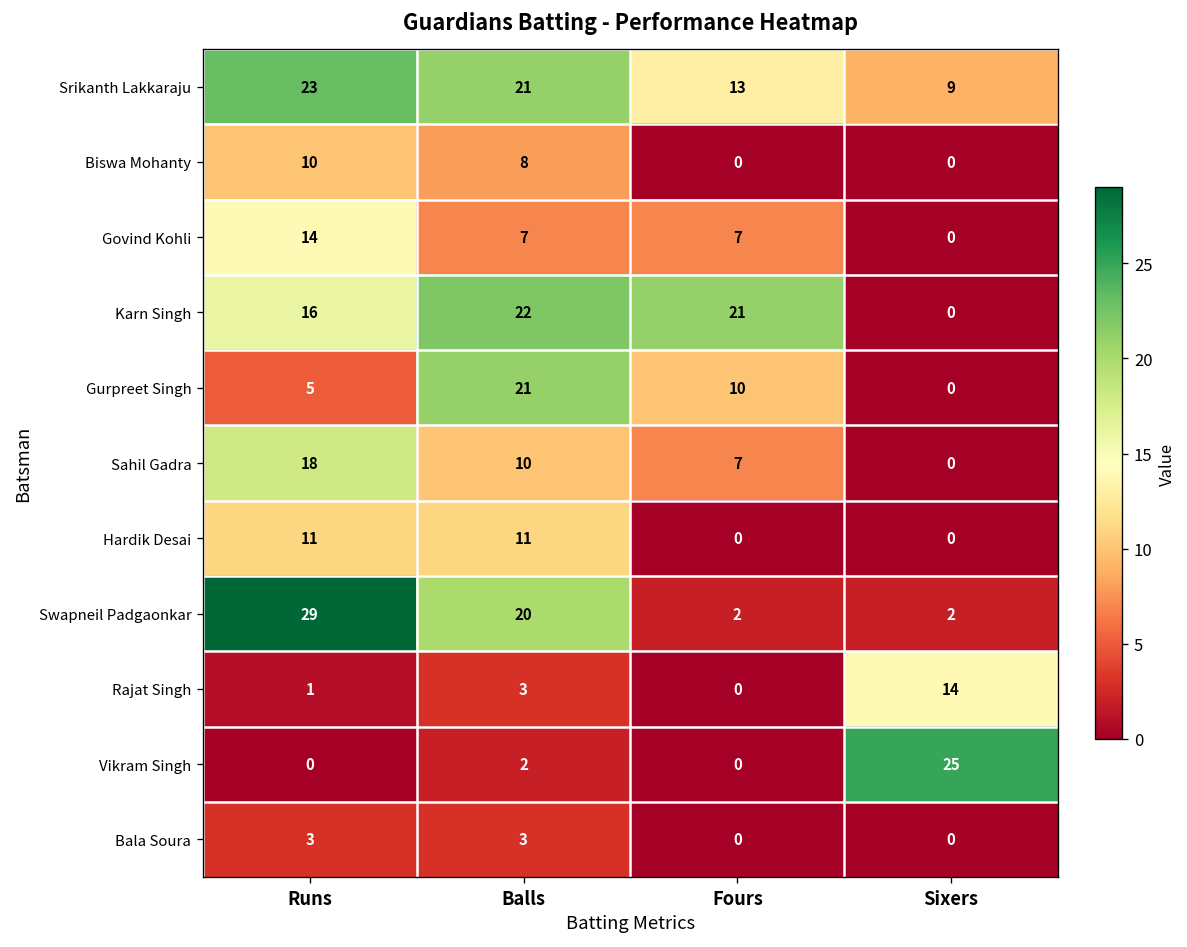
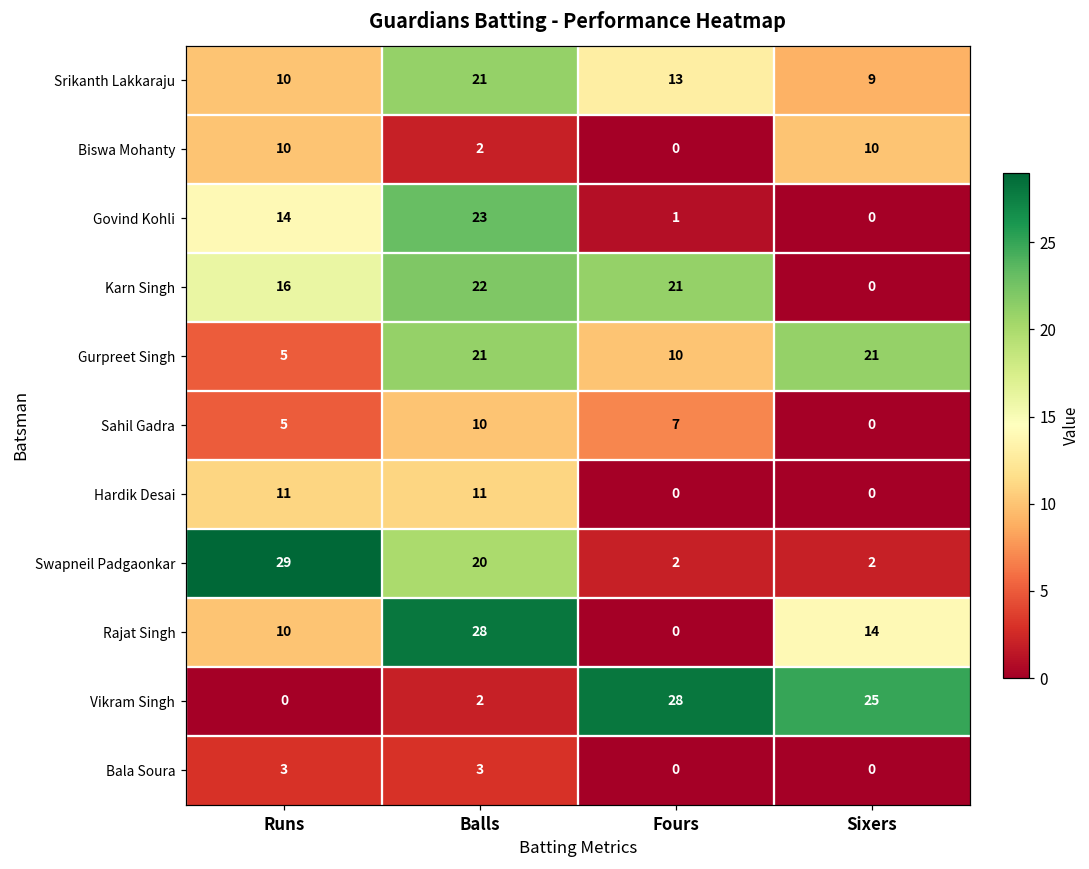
  {
    "Srikanth Lakkaraju": {
-     "Runs": 23,
+     "Runs": 10,
      "Balls": 21,
      "Fours": 13,
      "Sixers": 9
    },
    "Biswa Mohanty": {
      "Runs": 10,
-     "Balls": 8,
+     "Balls": 2,
      "Fours": 0,
-     "Sixers": 0
+     "Sixers": 10
    },
    "Govind Kohli": {
      "Runs": 14,
-     "Balls": 7,
-     "Fours": 7,
+     "Balls": 23,
+     "Fours": 1,
      "Sixers": 0
    },
    "Karn Singh": {
      "Runs": 16,
      "Balls": 22,
      "Fours": 21,
      "Sixers": 0
    },
    "Gurpreet Singh": {
      "Runs": 5,
      "Balls": 21,
      "Fours": 10,
-     "Sixers": 0
+     "Sixers": 21
    },
    "Sahil Gadra": {
-     "Runs": 18,
+     "Runs": 5,
      "Balls": 10,
      "Fours": 7,
      "Sixers": 0
    },
    "Hardik Desai": {
      "Runs": 11,
      "Balls": 11,
      "Fours": 0,
      "Sixers": 0
    },
    "Swapneil Padgaonkar": {
      "Runs": 29,
      "Balls": 20,
      "Fours": 2,
      "Sixers": 2
    },
    "Rajat Singh": {
-     "Runs": 1,
-     "Balls": 3,
+     "Runs": 10,
+     "Balls": 28,
      "Fours": 0,
      "Sixers": 14
    },
    "Vikram Singh": {
      "Runs": 0,
      "Balls": 2,
-     "Fours": 0,
+     "Fours": 28,
      "Sixers": 25
    },
    "Bala Soura": {
      "Runs": 3,
      "Balls": 3,
      "Fours": 0,
      "Sixers": 0
    }
  }
